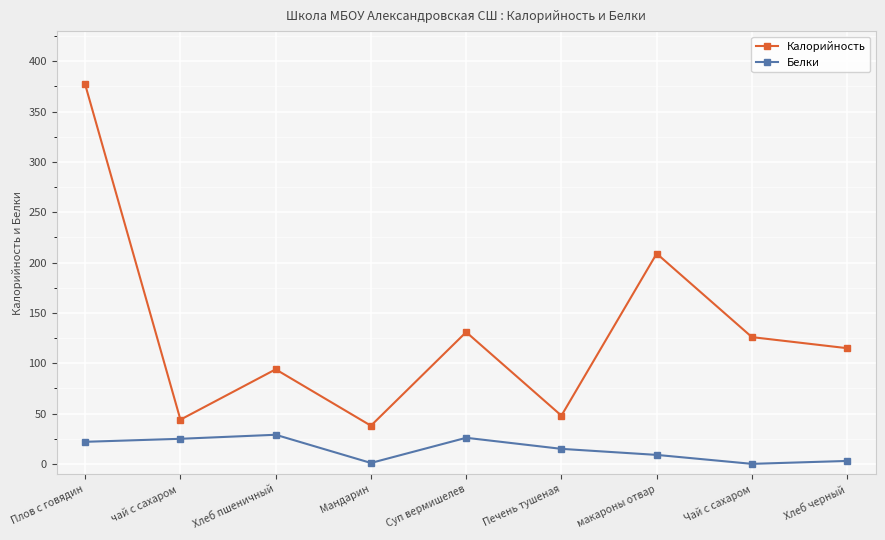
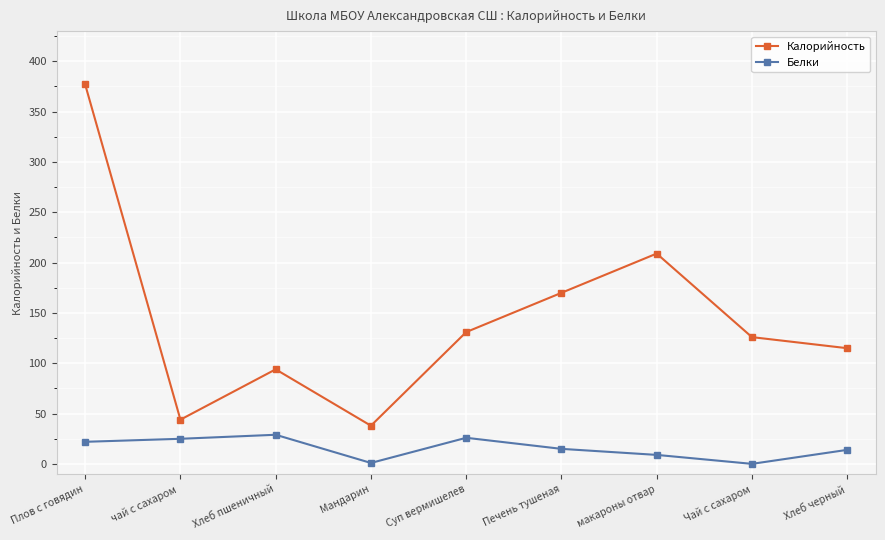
  {
    "Калорийность": {
      "Плов с говядин": 377,
      "чай с сахаром": 44,
      "Хлеб пшеничный": 94,
      "Мандарин": 38,
      "Суп вермишелев": 131,
-     "Печень тушеная": 48,
+     "Печень тушеная": 170,
      "макароны отвар": 209,
      "Чай с сахаром": 126,
      "Хлеб черный": 115
    },
    "Белки": {
      "Плов с говядин": 22,
      "чай с сахаром": 25,
      "Хлеб пшеничный": 29,
      "Мандарин": 1,
      "Суп вермишелев": 26,
      "Печень тушеная": 15,
      "макароны отвар": 9,
      "Чай с сахаром": 0,
-     "Хлеб черный": 3
+     "Хлеб черный": 14
    }
  }
